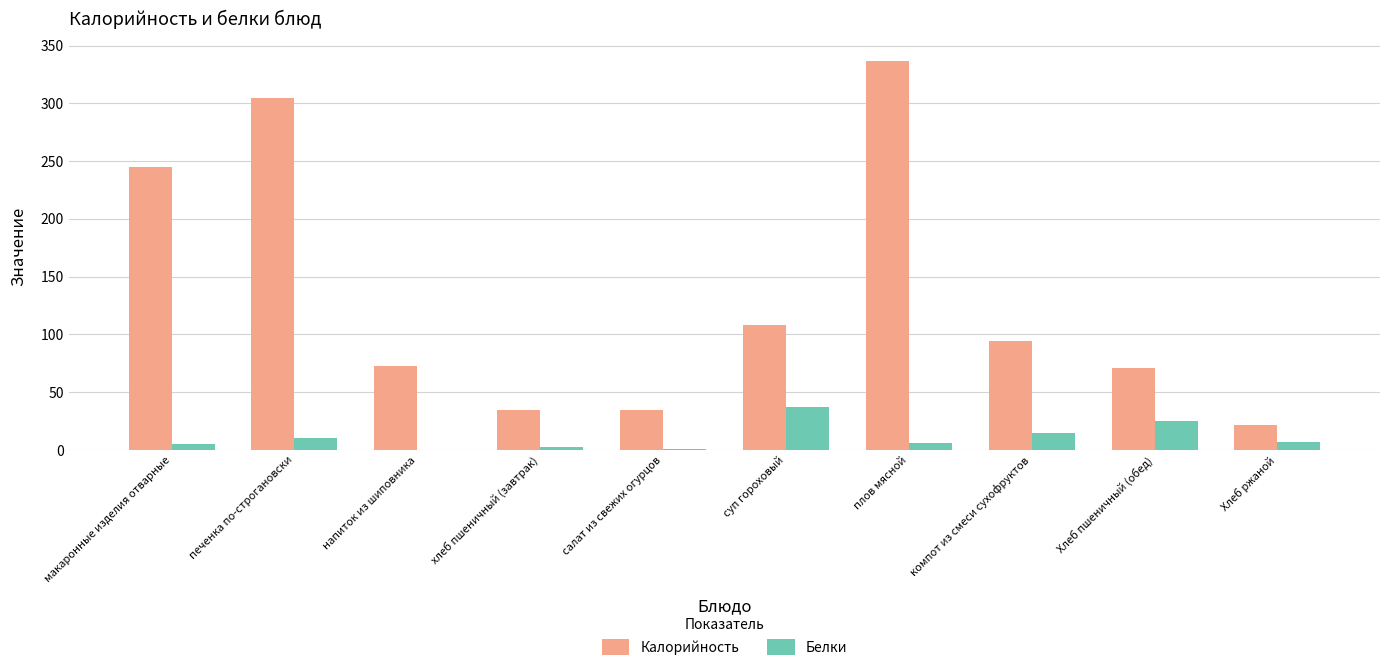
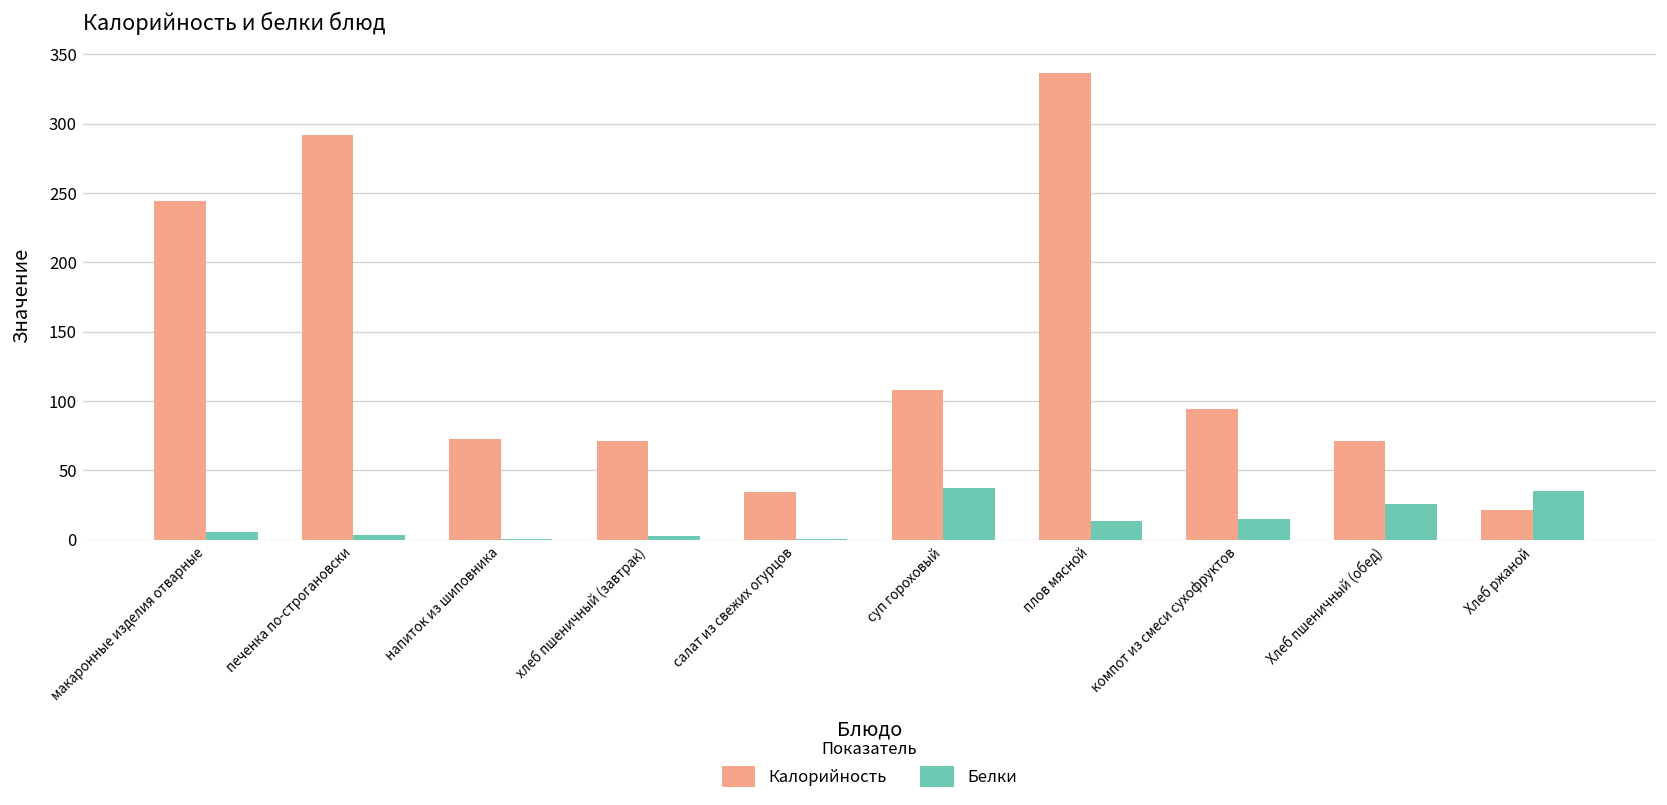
  {
    "Калорийность": {
      "макаронные изделия отварные": 245,
-     "печенка по-строгановски": 305,
+     "печенка по-строгановски": 292,
      "напиток из шиповника": 73,
-     "хлеб пшеничный (завтрак)": 34,
+     "хлеб пшеничный (завтрак)": 71,
      "салат из свежих огурцов": 34,
      "суп гороховый": 108,
      "плов мясной": 336,
      "компот из смеси сухофруктов": 94,
      "Хлеб пшеничный (обед)": 71,
      "Хлеб ржаной": 21
    },
    "Белки": {
      "макаронные изделия отварные": 5,
-     "печенка по-строгановски": 11,
+     "печенка по-строгановски": 4,
      "хлеб пшеничный (завтрак)": 3,
      "суп гороховый": 38,
-     "плов мясной": 6,
+     "плов мясной": 13,
      "компот из смеси сухофруктов": 15,
      "Хлеб пшеничный (обед)": 26,
-     "Хлеб ржаной": 7
+     "Хлеб ржаной": 35
    }
  }
